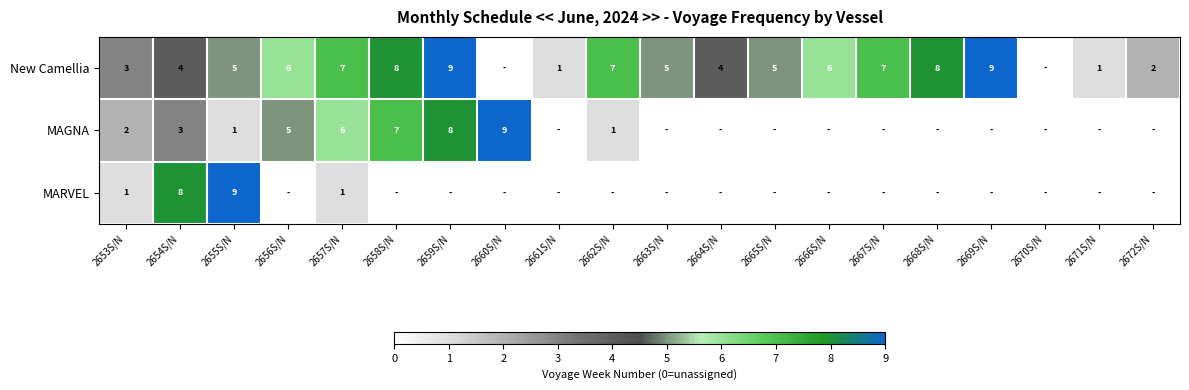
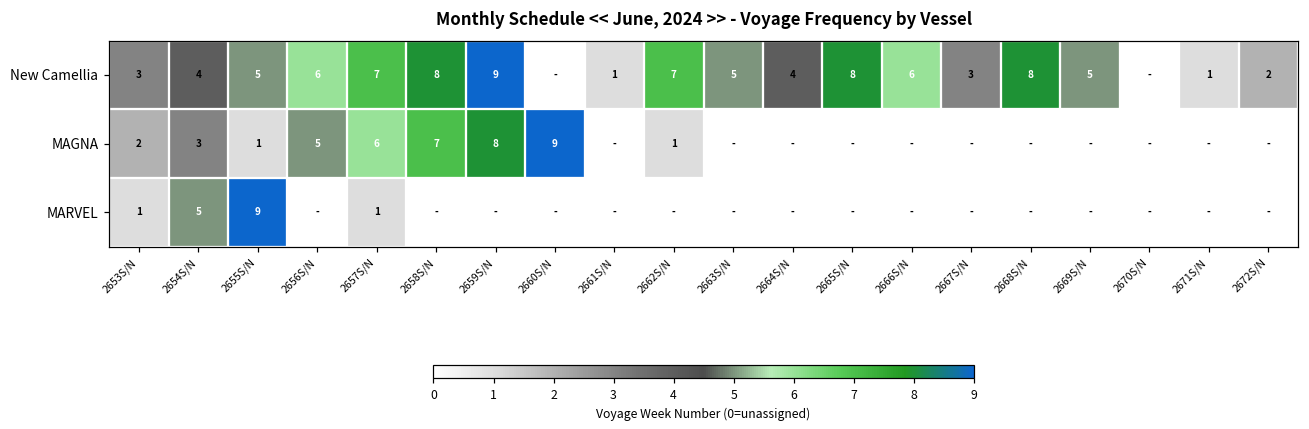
  {
    "New Camellia": {
      "2653S/N": 3,
      "2654S/N": 4,
      "2655S/N": 5,
      "2656S/N": 6,
      "2657S/N": 7,
      "2658S/N": 8,
      "2659S/N": 9,
      "2661S/N": 1,
      "2662S/N": 7,
      "2663S/N": 5,
      "2664S/N": 4,
-     "2665S/N": 5,
+     "2665S/N": 8,
      "2666S/N": 6,
-     "2667S/N": 7,
+     "2667S/N": 3,
      "2668S/N": 8,
-     "2669S/N": 9,
+     "2669S/N": 5,
      "2671S/N": 1,
      "2672S/N": 2
    },
    "MAGNA": {
      "2653S/N": 2,
      "2654S/N": 3,
      "2655S/N": 1,
      "2656S/N": 5,
      "2657S/N": 6,
      "2658S/N": 7,
      "2659S/N": 8,
      "2660S/N": 9,
      "2662S/N": 1
    },
    "MARVEL": {
      "2653S/N": 1,
-     "2654S/N": 8,
+     "2654S/N": 5,
      "2655S/N": 9,
      "2657S/N": 1
    }
  }
